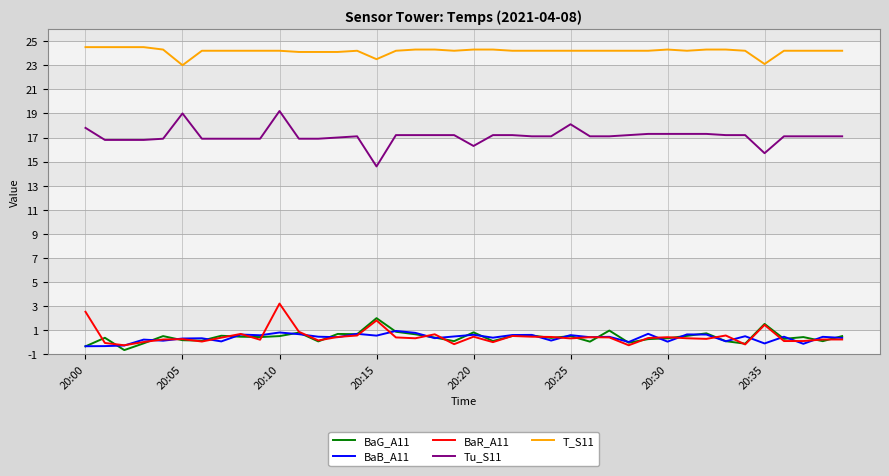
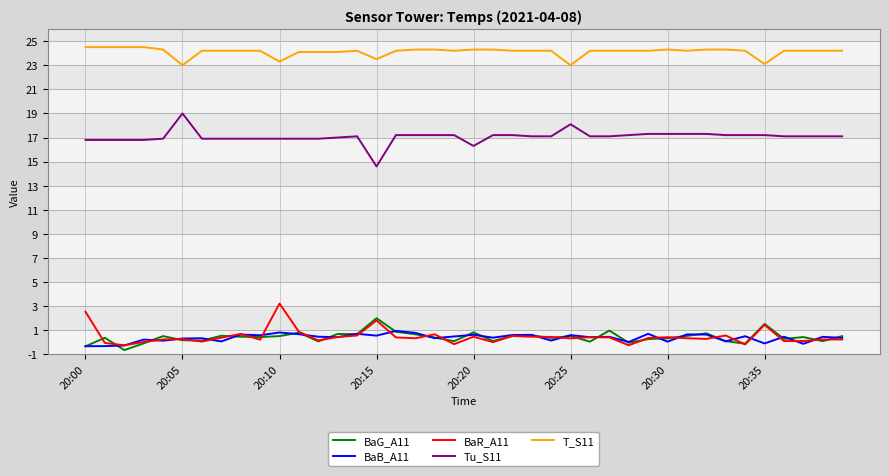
  {
    "BaG_A11": {
      "20:10": 0.5
    },
    "BaB_A11": {
      "20:10": 0.8,
      "20:15": 0.6,
      "20:30": 0.1,
      "20:35": -0.1
    },
    "BaR_A11": {
      "20:00": 2.5,
      "20:10": 3.2
    },
    "Tu_S11": {
-     "20:00": 17.8,
+     "20:00": 16.8,
      "20:05": 19.0,
-     "20:10": 19.2,
+     "20:10": 16.9,
      "20:15": 14.6,
      "20:20": 16.3,
      "20:25": 18.1,
      "20:30": 17.3,
-     "20:35": 15.7
+     "20:35": 17.2
    },
    "T_S11": {
      "20:00": 24.5,
      "20:05": 23.0,
-     "20:10": 24.2,
+     "20:10": 23.3,
      "20:15": 23.5,
      "20:20": 24.3,
-     "20:25": 24.2,
+     "20:25": 23.0,
      "20:30": 24.3,
      "20:35": 23.1
    }
  }
